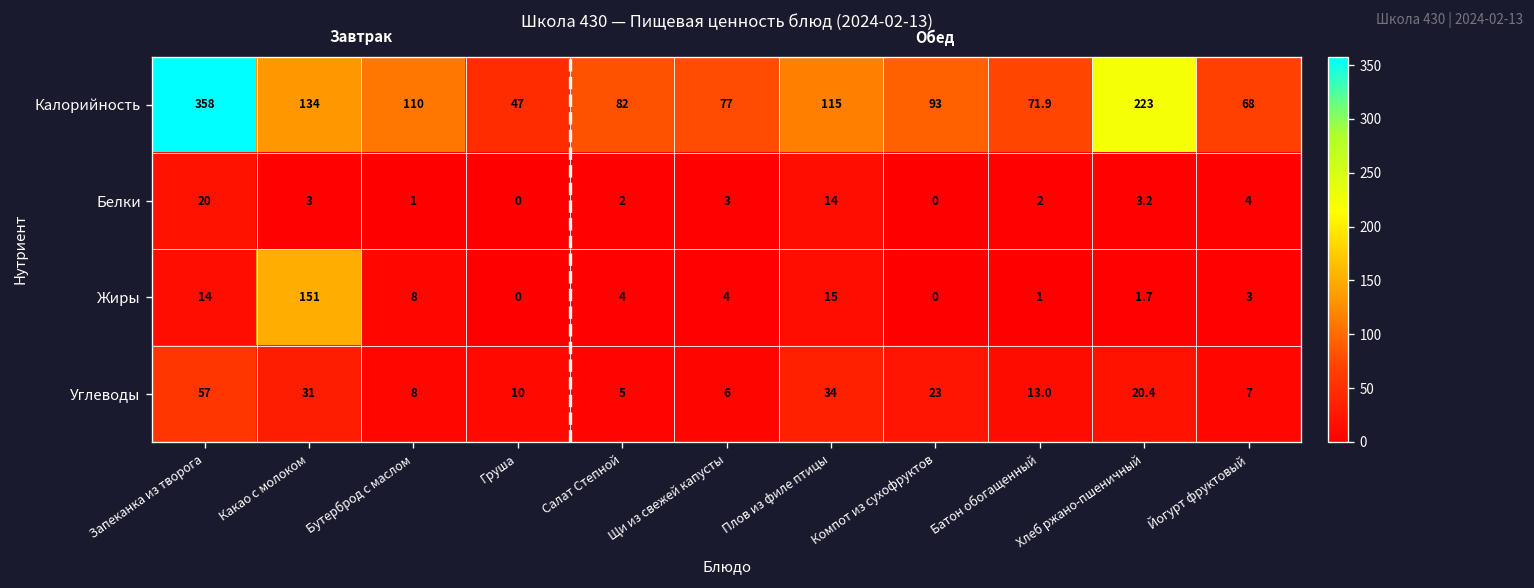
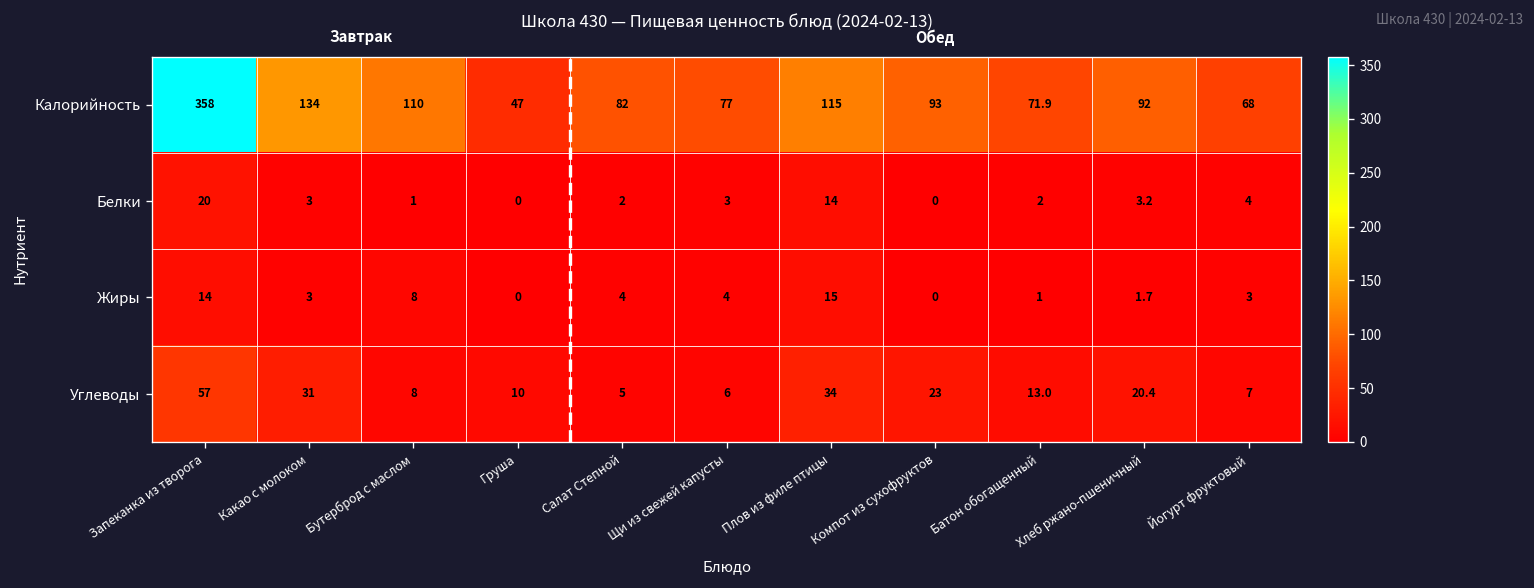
  {
    "Калорийность": {
      "Запеканка из творога": 358,
      "Какао с молоком": 134,
      "Бутерброд с маслом": 110,
      "Груша": 47,
      "Салат Степной": 82,
      "Щи из свежей капусты": 77,
      "Плов из филе птицы": 115,
      "Компот из сухофруктов": 93,
      "Батон обогащенный": 71.9,
-     "Хлеб ржано-пшеничный": 223,
+     "Хлеб ржано-пшеничный": 92,
      "Йогурт фруктовый": 68
    },
    "Белки": {
      "Запеканка из творога": 20,
      "Какао с молоком": 3,
      "Бутерброд с маслом": 1,
      "Груша": 0,
      "Салат Степной": 2,
      "Щи из свежей капусты": 3,
      "Плов из филе птицы": 14,
      "Компот из сухофруктов": 0,
      "Батон обогащенный": 2,
      "Хлеб ржано-пшеничный": 3.2,
      "Йогурт фруктовый": 4
    },
    "Жиры": {
      "Запеканка из творога": 14,
-     "Какао с молоком": 151,
+     "Какао с молоком": 3,
      "Бутерброд с маслом": 8,
      "Груша": 0,
      "Салат Степной": 4,
      "Щи из свежей капусты": 4,
      "Плов из филе птицы": 15,
      "Компот из сухофруктов": 0,
      "Батон обогащенный": 1,
      "Хлеб ржано-пшеничный": 1.7,
      "Йогурт фруктовый": 3
    },
    "Углеводы": {
      "Запеканка из творога": 57,
      "Какао с молоком": 31,
      "Бутерброд с маслом": 8,
      "Груша": 10,
      "Салат Степной": 5,
      "Щи из свежей капусты": 6,
      "Плов из филе птицы": 34,
      "Компот из сухофруктов": 23,
      "Батон обогащенный": 13.0,
      "Хлеб ржано-пшеничный": 20.4,
      "Йогурт фруктовый": 7
    }
  }
